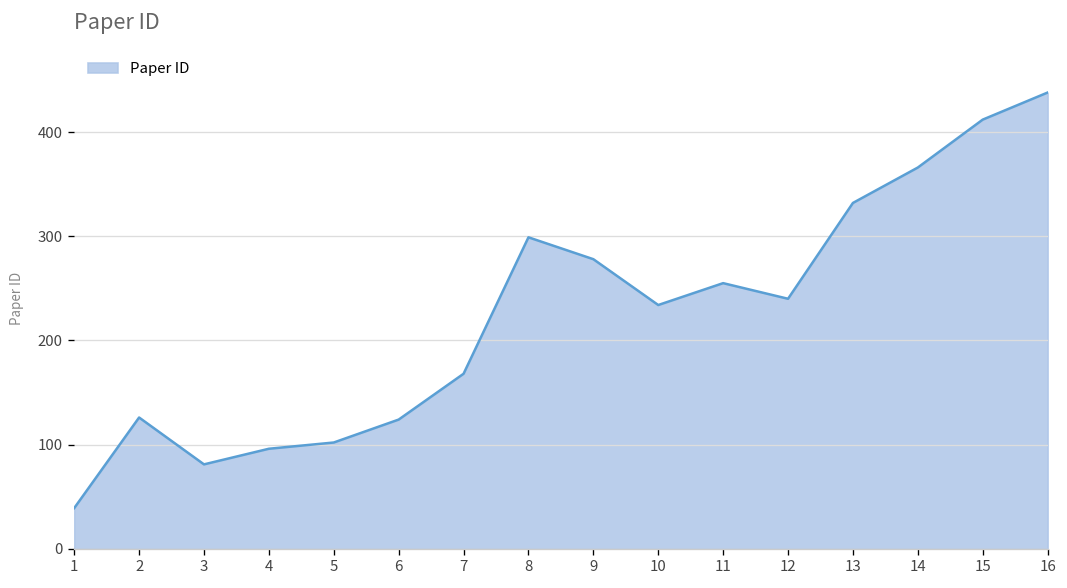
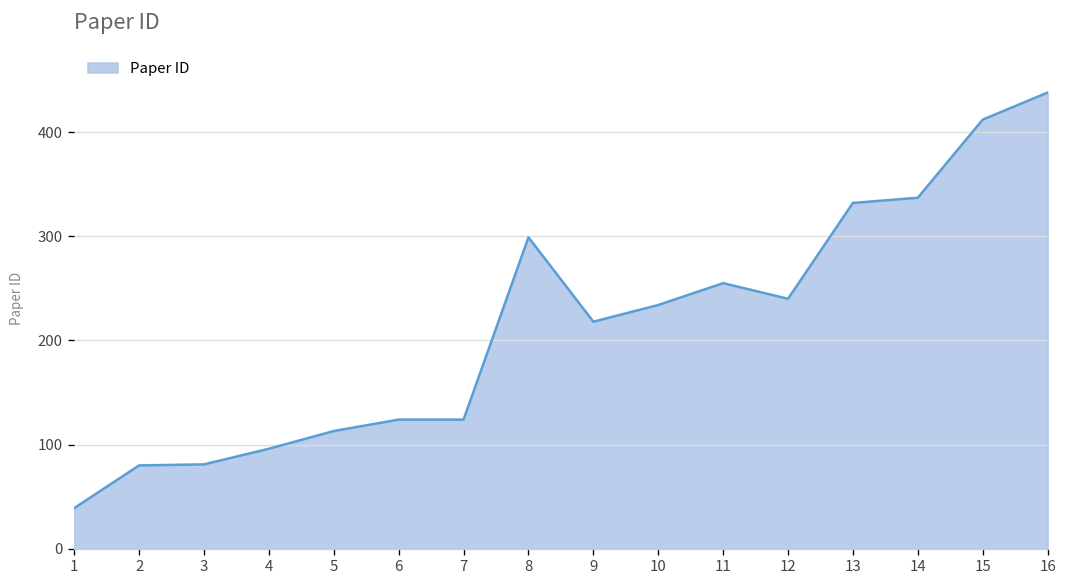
  {
    "1": 40,
-   "2": 130,
+   "2": 80,
    "3": 80,
    "4": 100,
-   "5": 100,
+   "5": 110,
    "6": 120,
-   "7": 170,
+   "7": 120,
    "8": 300,
-   "9": 280,
+   "9": 220,
    "10": 230,
    "11": 260,
    "12": 240,
    "13": 330,
-   "14": 370,
+   "14": 340,
    "15": 410,
    "16": 440
  }
